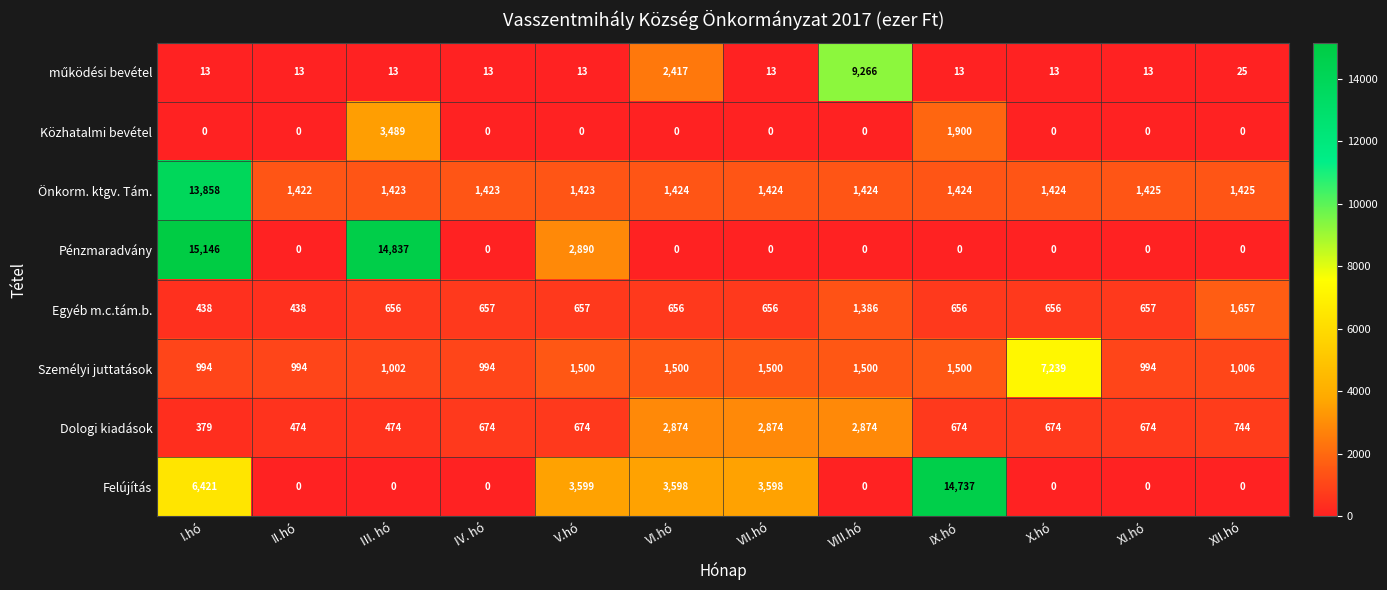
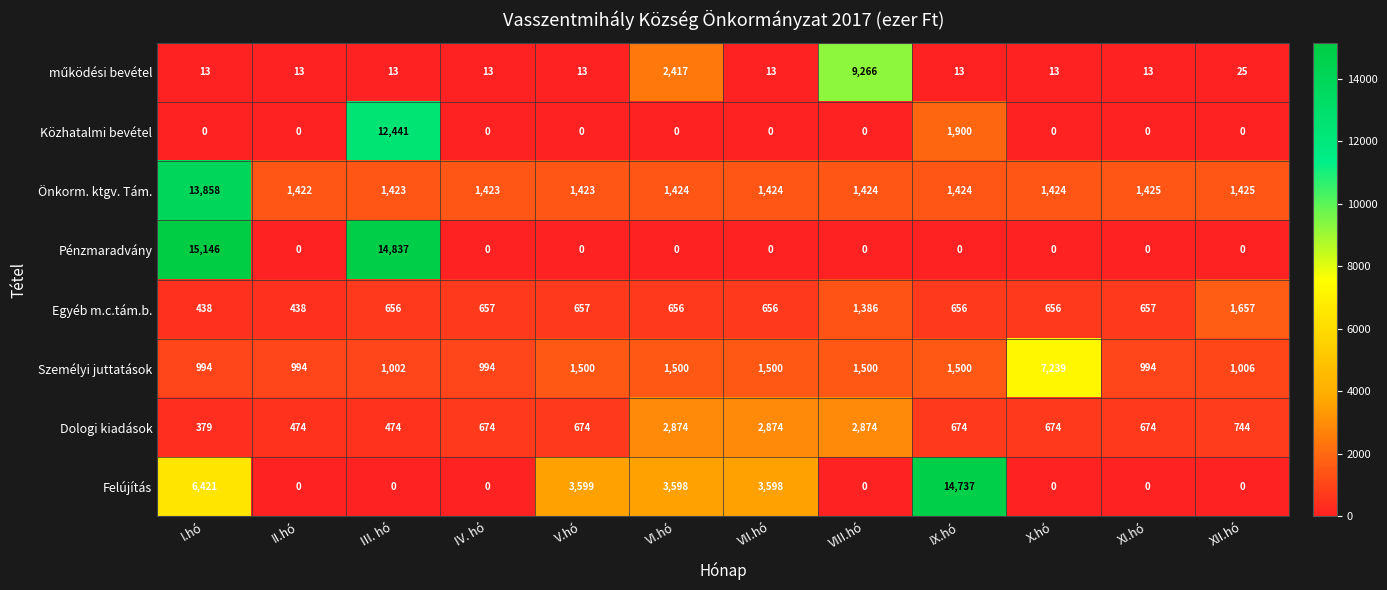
  {
    "működési bevétel": {
      "I.hó": "13",
      "II.hó": "13",
      "III. hó": "13",
      "IV. hó": "13",
      "V.hó": "13",
      "VI.hó": "2,417",
      "VII.hó": "13",
      "VIII.hó": "9,266",
      "IX.hó": "13",
      "X.hó": "13",
      "XI.hó": "13",
      "XII.hó": "25"
    },
    "Közhatalmi bevétel": {
      "I.hó": "0",
      "II.hó": "0",
-     "III. hó": "3,489",
+     "III. hó": "12,441",
      "IV. hó": "0",
      "V.hó": "0",
      "VI.hó": "0",
      "VII.hó": "0",
      "VIII.hó": "0",
      "IX.hó": "1,900",
      "X.hó": "0",
      "XI.hó": "0",
      "XII.hó": "0"
    },
    "Önkorm. ktgv. Tám.": {
      "I.hó": "13,858",
      "II.hó": "1,422",
      "III. hó": "1,423",
      "IV. hó": "1,423",
      "V.hó": "1,423",
      "VI.hó": "1,424",
      "VII.hó": "1,424",
      "VIII.hó": "1,424",
      "IX.hó": "1,424",
      "X.hó": "1,424",
      "XI.hó": "1,425",
      "XII.hó": "1,425"
    },
    "Pénzmaradvány": {
      "I.hó": "15,146",
      "II.hó": "0",
      "III. hó": "14,837",
      "IV. hó": "0",
-     "V.hó": "2,890",
+     "V.hó": "0",
      "VI.hó": "0",
      "VII.hó": "0",
      "VIII.hó": "0",
      "IX.hó": "0",
      "X.hó": "0",
      "XI.hó": "0",
      "XII.hó": "0"
    },
    "Egyéb m.c.tám.b.": {
      "I.hó": "438",
      "II.hó": "438",
      "III. hó": "656",
      "IV. hó": "657",
      "V.hó": "657",
      "VI.hó": "656",
      "VII.hó": "656",
      "VIII.hó": "1,386",
      "IX.hó": "656",
      "X.hó": "656",
      "XI.hó": "657",
      "XII.hó": "1,657"
    },
    "Személyi juttatások": {
      "I.hó": "994",
      "II.hó": "994",
      "III. hó": "1,002",
      "IV. hó": "994",
      "V.hó": "1,500",
      "VI.hó": "1,500",
      "VII.hó": "1,500",
      "VIII.hó": "1,500",
      "IX.hó": "1,500",
      "X.hó": "7,239",
      "XI.hó": "994",
      "XII.hó": "1,006"
    },
    "Dologi kiadások": {
      "I.hó": "379",
      "II.hó": "474",
      "III. hó": "474",
      "IV. hó": "674",
      "V.hó": "674",
      "VI.hó": "2,874",
      "VII.hó": "2,874",
      "VIII.hó": "2,874",
      "IX.hó": "674",
      "X.hó": "674",
      "XI.hó": "674",
      "XII.hó": "744"
    },
    "Felújítás": {
      "I.hó": "6,421",
      "II.hó": "0",
      "III. hó": "0",
      "IV. hó": "0",
      "V.hó": "3,599",
      "VI.hó": "3,598",
      "VII.hó": "3,598",
      "VIII.hó": "0",
      "IX.hó": "14,737",
      "X.hó": "0",
      "XI.hó": "0",
      "XII.hó": "0"
    }
  }
